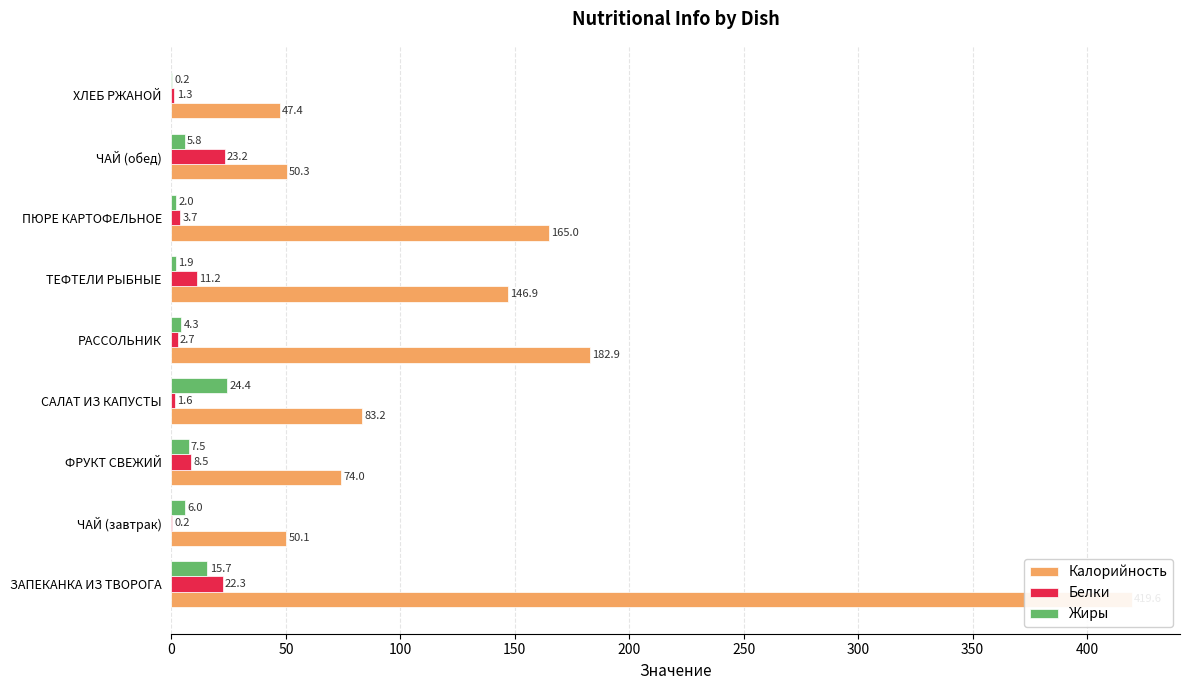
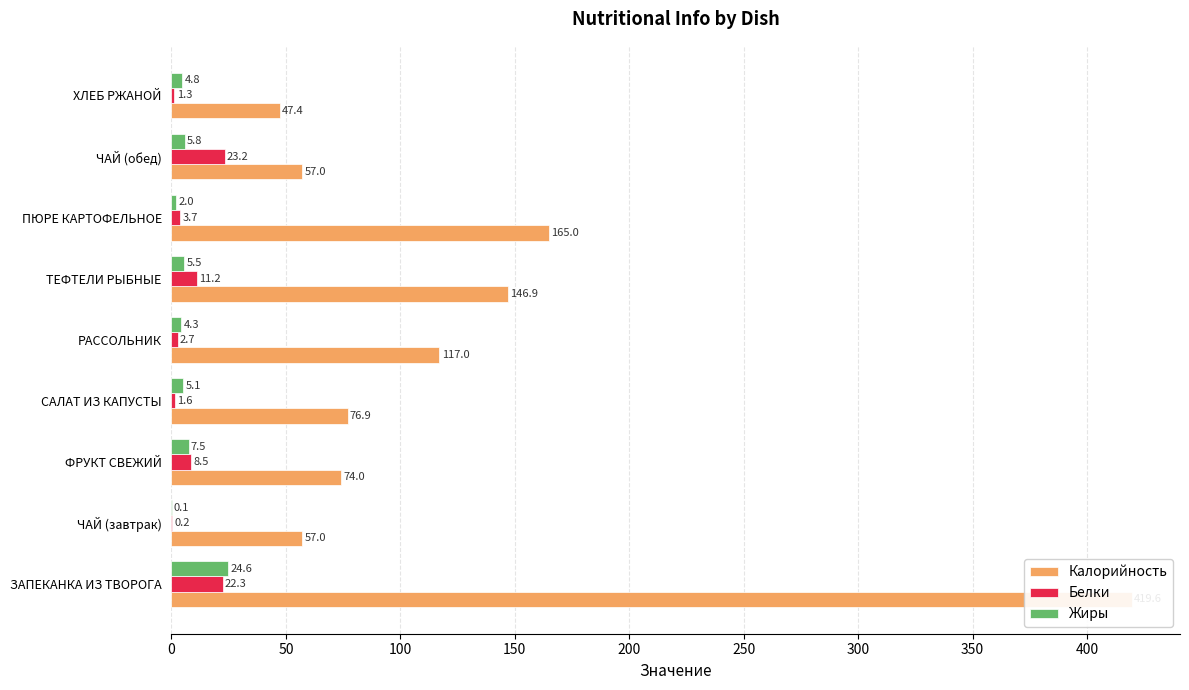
  {
    "Калорийность": {
      "ХЛЕБ РЖАНОЙ": 47.4,
-     "ЧАЙ (обед)": 50.3,
+     "ЧАЙ (обед)": 57.0,
      "ПЮРЕ КАРТОФЕЛЬНОЕ": 165.0,
      "ТЕФТЕЛИ РЫБНЫЕ": 146.9,
-     "РАССОЛЬНИК": 182.9,
-     "САЛАТ ИЗ КАПУСТЫ": 83.2,
+     "РАССОЛЬНИК": 117.0,
+     "САЛАТ ИЗ КАПУСТЫ": 76.9,
      "ФРУКТ СВЕЖИЙ": 74.0,
-     "ЧАЙ (завтрак)": 50.1
+     "ЧАЙ (завтрак)": 57.0
    },
    "Белки": {
      "ХЛЕБ РЖАНОЙ": 1.3,
      "ЧАЙ (обед)": 23.2,
      "ПЮРЕ КАРТОФЕЛЬНОЕ": 3.7,
      "ТЕФТЕЛИ РЫБНЫЕ": 11.2,
      "РАССОЛЬНИК": 2.7,
      "САЛАТ ИЗ КАПУСТЫ": 1.6,
      "ФРУКТ СВЕЖИЙ": 8.5,
      "ЧАЙ (завтрак)": 0.2,
      "ЗАПЕКАНКА ИЗ ТВОРОГА": 22.3
    },
    "Жиры": {
-     "ХЛЕБ РЖАНОЙ": 0.2,
+     "ХЛЕБ РЖАНОЙ": 4.8,
      "ЧАЙ (обед)": 5.8,
      "ПЮРЕ КАРТОФЕЛЬНОЕ": 2.0,
-     "ТЕФТЕЛИ РЫБНЫЕ": 1.9,
+     "ТЕФТЕЛИ РЫБНЫЕ": 5.5,
      "РАССОЛЬНИК": 4.3,
-     "САЛАТ ИЗ КАПУСТЫ": 24.4,
+     "САЛАТ ИЗ КАПУСТЫ": 5.1,
      "ФРУКТ СВЕЖИЙ": 7.5,
-     "ЧАЙ (завтрак)": 6.0,
-     "ЗАПЕКАНКА ИЗ ТВОРОГА": 15.7
+     "ЧАЙ (завтрак)": 0.1,
+     "ЗАПЕКАНКА ИЗ ТВОРОГА": 24.6
    }
  }
